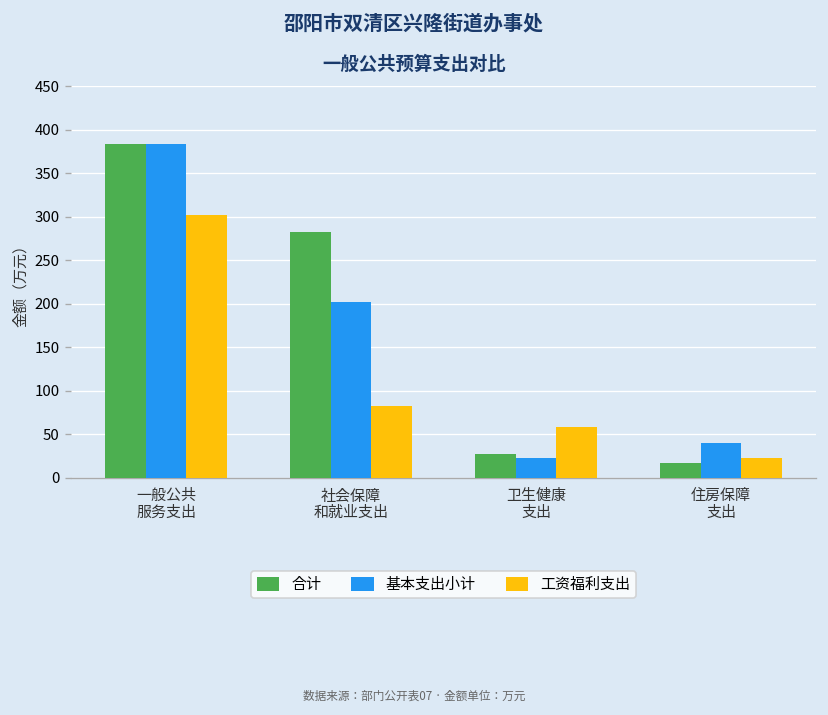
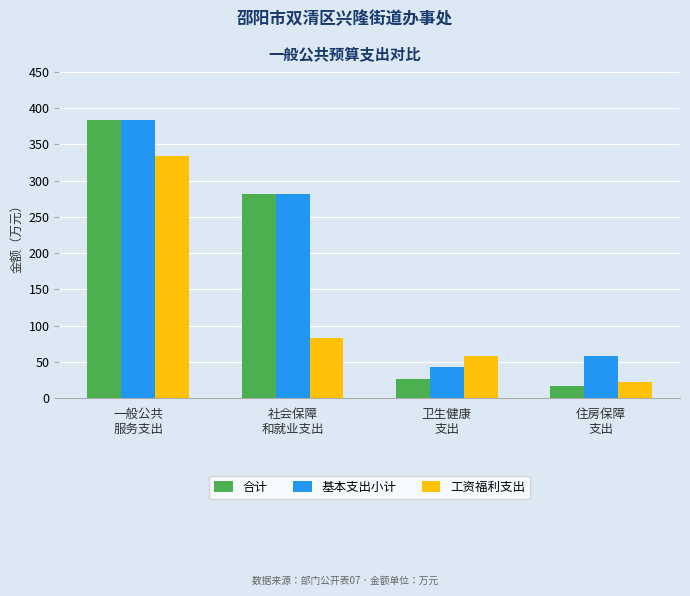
  {
    "合计": {
      "一般公共 服务支出": 380,
      "社会保障 和就业支出": 280,
      "卫生健康 支出": 30,
      "住房保障 支出": 20
    },
    "基本支出小计": {
      "一般公共 服务支出": 380,
-     "社会保障 和就业支出": 200,
-     "卫生健康 支出": 20,
-     "住房保障 支出": 40
+     "社会保障 和就业支出": 280,
+     "卫生健康 支出": 40,
+     "住房保障 支出": 60
    },
    "工资福利支出": {
-     "一般公共 服务支出": 300,
+     "一般公共 服务支出": 330,
      "社会保障 和就业支出": 80,
      "卫生健康 支出": 60,
      "住房保障 支出": 20
    }
  }
